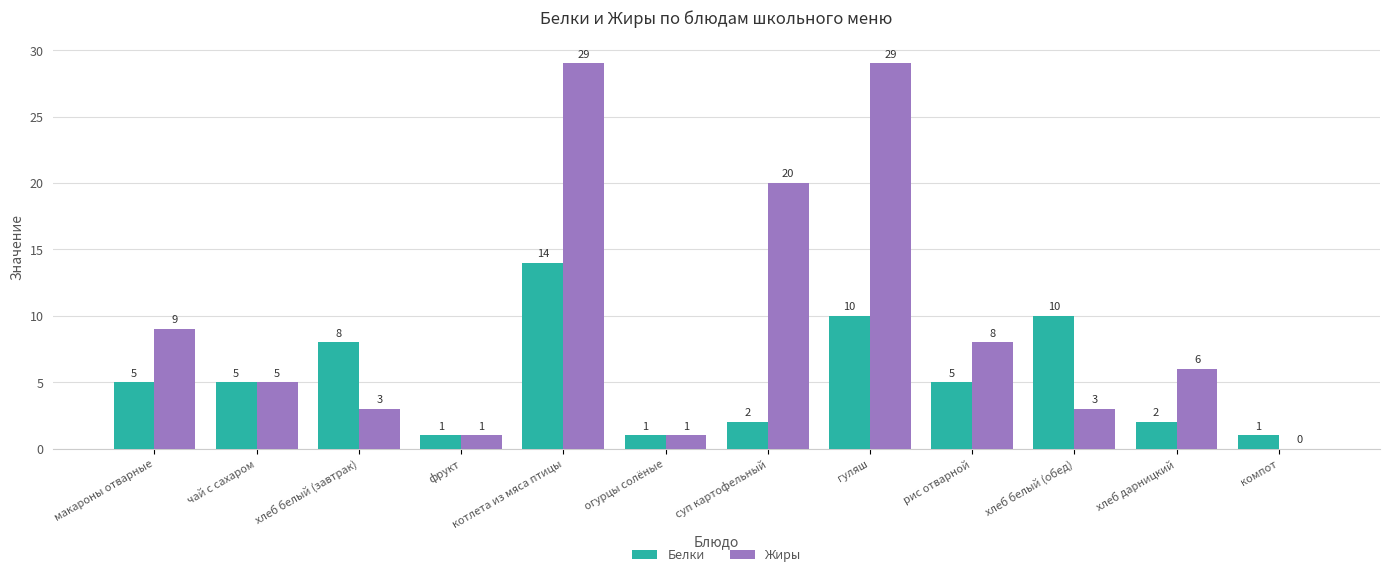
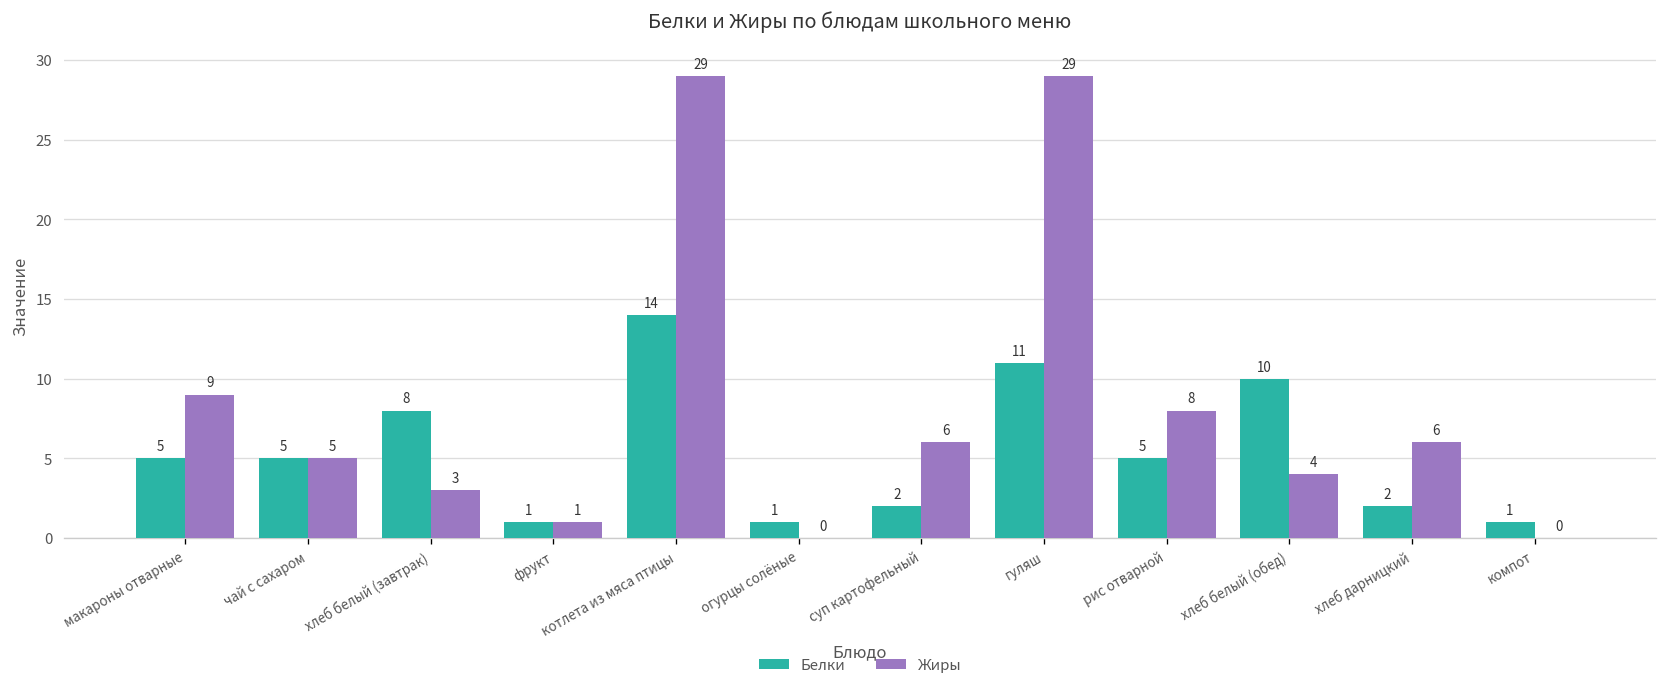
  {
    "Белки": {
      "макароны отварные": 5,
      "чай с сахаром": 5,
      "хлеб белый (завтрак)": 8,
      "фрукт": 1,
      "котлета из мяса птицы": 14,
      "огурцы солёные": 1,
      "суп картофельный": 2,
-     "гуляш": 10,
+     "гуляш": 11,
      "рис отварной": 5,
      "хлеб белый (обед)": 10,
      "хлеб дарницкий": 2,
      "компот": 1
    },
    "Жиры": {
      "макароны отварные": 9,
      "чай с сахаром": 5,
      "хлеб белый (завтрак)": 3,
      "фрукт": 1,
      "котлета из мяса птицы": 29,
-     "огурцы солёные": 1,
-     "суп картофельный": 20,
+     "огурцы солёные": 0,
+     "суп картофельный": 6,
      "гуляш": 29,
      "рис отварной": 8,
-     "хлеб белый (обед)": 3,
+     "хлеб белый (обед)": 4,
      "хлеб дарницкий": 6,
      "компот": 0
    }
  }
